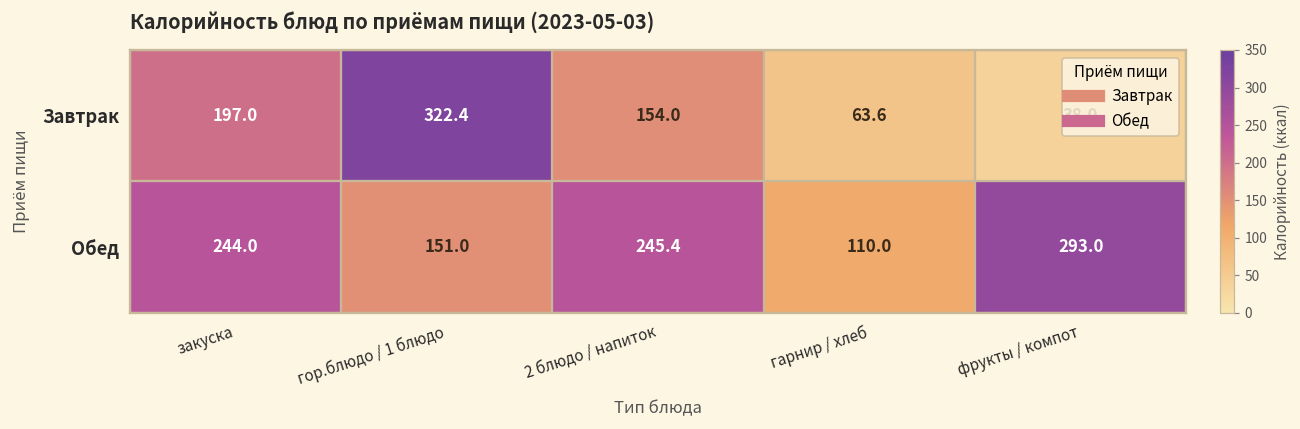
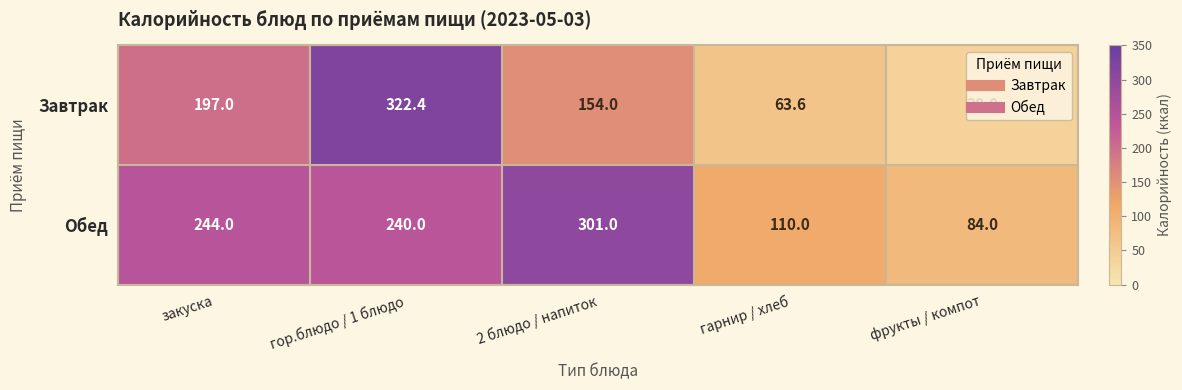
  {
    "Завтрак": {
      "закуска": 197.0,
      "гор.блюдо / 1 блюдо": 322.4,
      "2 блюдо / напиток": 154.0,
      "гарнир / хлеб": 63.6
    },
    "Обед": {
      "закуска": 244.0,
-     "гор.блюдо / 1 блюдо": 151.0,
-     "2 блюдо / напиток": 245.4,
+     "гор.блюдо / 1 блюдо": 240.0,
+     "2 блюдо / напиток": 301.0,
      "гарнир / хлеб": 110.0,
-     "фрукты / компот": 293.0
+     "фрукты / компот": 84.0
    }
  }
